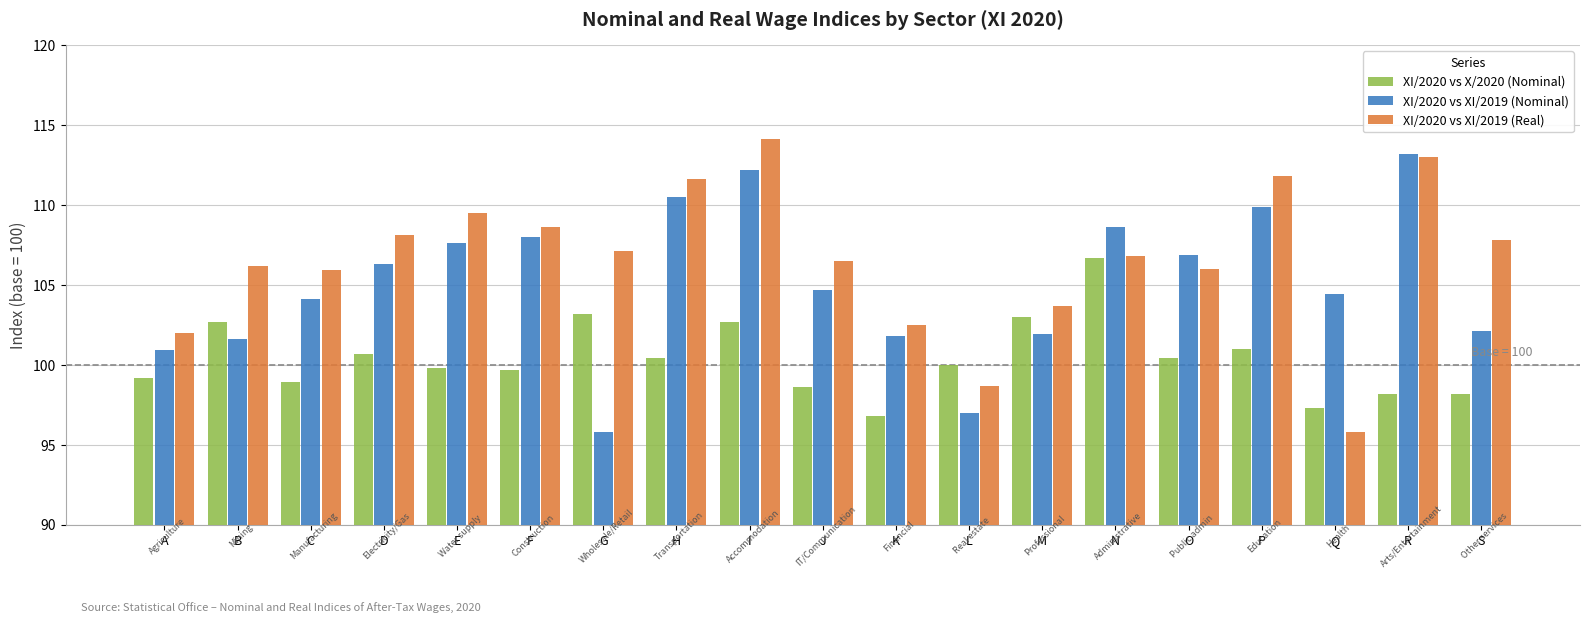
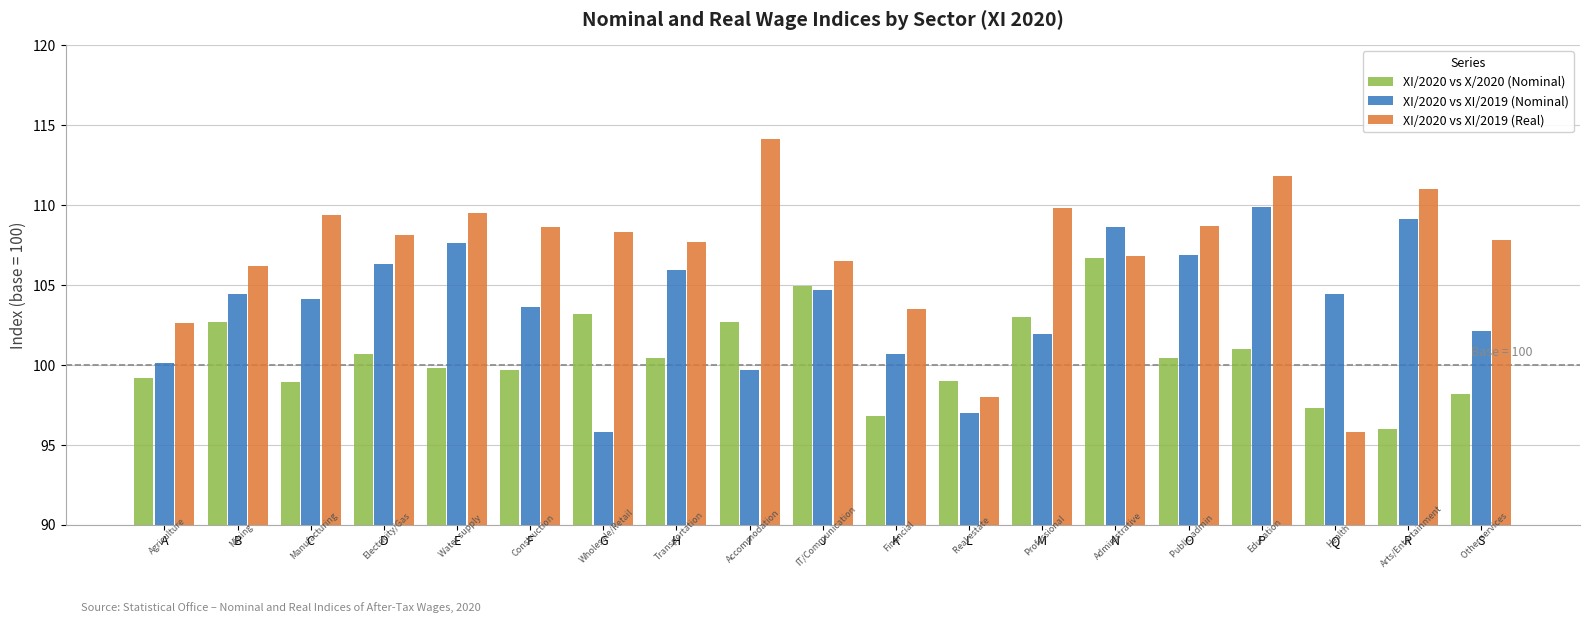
  {
    "XI/2020 vs X/2020 (Nominal)": {
      "A": 99.2,
      "B": 102.7,
      "C": 98.9,
      "D": 100.7,
      "E": 99.8,
      "F": 99.7,
      "G": 103.2,
      "H": 100.4,
      "I": 102.7,
-     "J": 98.6,
+     "J": 104.9,
      "K": 96.8,
-     "L": 100,
+     "L": 99,
      "M": 103.0,
      "N": 106.7,
      "O": 100.4,
      "P": 101.0,
      "Q": 97.3,
-     "R": 98.2,
+     "R": 96.0,
      "S": 98.2
    },
    "XI/2020 vs XI/2019 (Nominal)": {
-     "A": 100.9,
-     "B": 101.6,
+     "A": 100.1,
+     "B": 104.4,
      "C": 104.1,
      "D": 106.3,
      "E": 107.6,
-     "F": 108.0,
+     "F": 103.6,
      "G": 95.8,
-     "H": 110.5,
-     "I": 112.2,
+     "H": 105.9,
+     "I": 99.7,
      "J": 104.7,
-     "K": 101.8,
+     "K": 100.7,
      "L": 97.0,
      "M": 101.9,
      "N": 108.6,
      "O": 106.9,
      "P": 109.9,
      "Q": 104.4,
-     "R": 113.2,
+     "R": 109.1,
      "S": 102.1
    },
    "XI/2020 vs XI/2019 (Real)": {
-     "A": 102.0,
+     "A": 102.6,
      "B": 106.2,
-     "C": 105.9,
+     "C": 109.4,
      "D": 108.1,
      "E": 109.5,
      "F": 108.6,
-     "G": 107.1,
-     "H": 111.6,
+     "G": 108.3,
+     "H": 107.7,
      "I": 114.1,
      "J": 106.5,
-     "K": 102.5,
-     "L": 98.7,
-     "M": 103.7,
+     "K": 103.5,
+     "L": 98.0,
+     "M": 109.8,
      "N": 106.8,
-     "O": 106.0,
+     "O": 108.7,
      "P": 111.8,
      "Q": 95.8,
-     "R": 113
+     "R": 111
    }
  }
